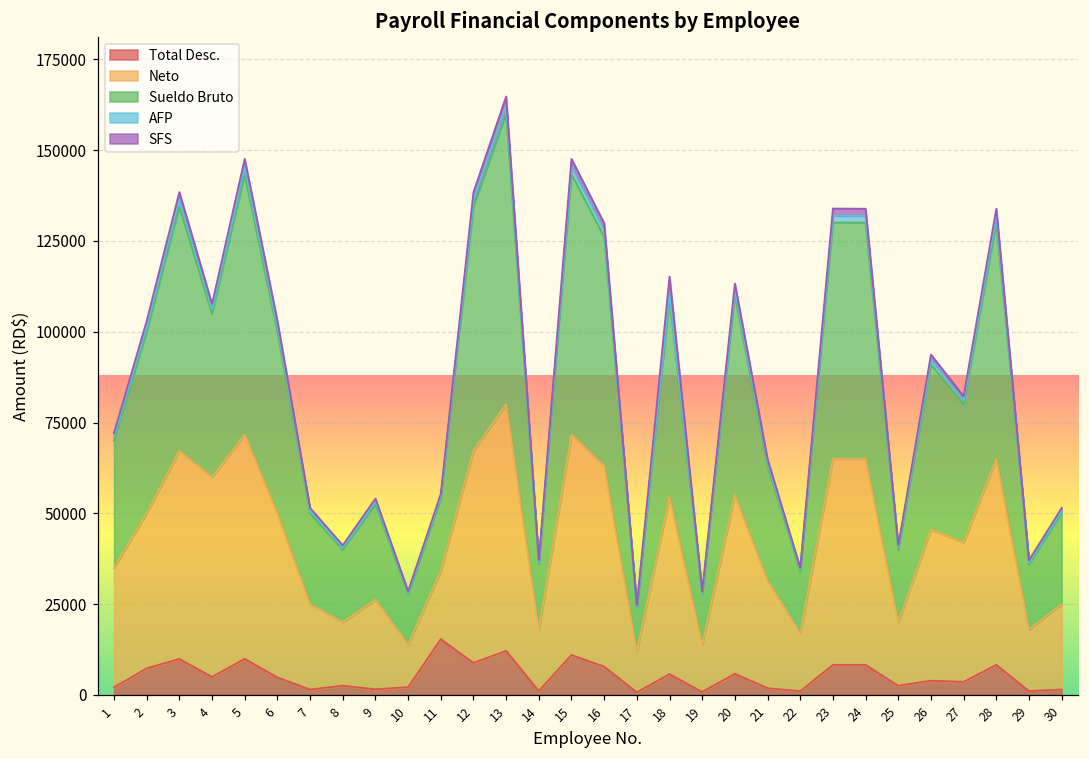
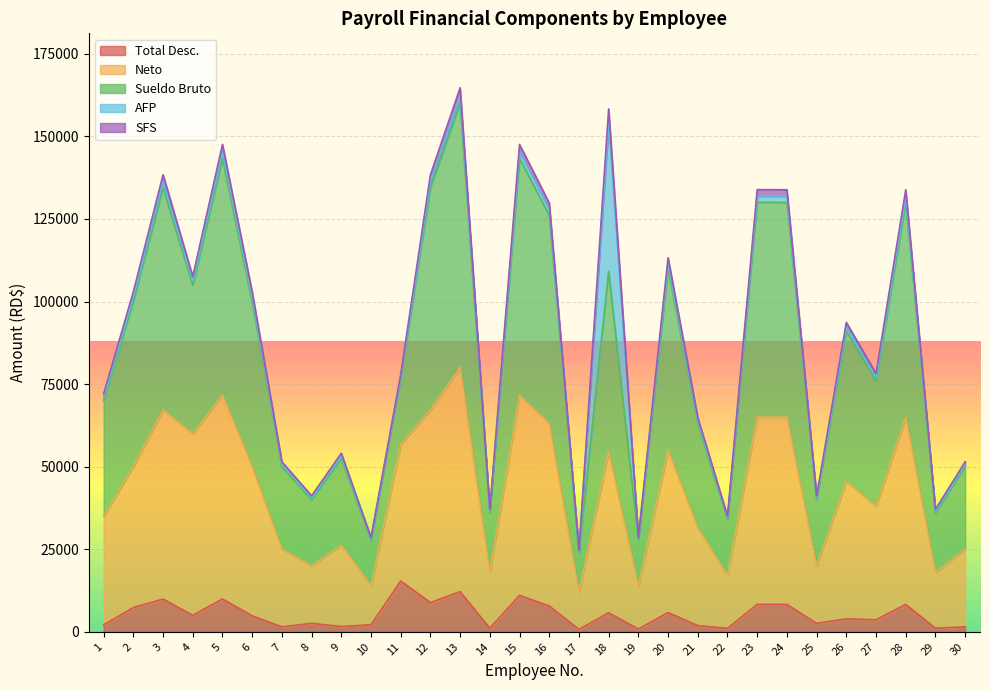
  {
    "Total Desc.": {
      "1": 2000,
      "2": 7000,
      "3": 10000,
      "4": 5000,
      "5": 10000,
      "6": 5000,
      "7": 2000,
      "8": 3000,
      "9": 2000,
      "10": 2000,
      "11": 15000,
      "12": 9000,
      "13": 12000,
      "14": 1000,
      "15": 11000,
      "16": 8000,
      "17": 1000,
      "18": 6000,
      "19": 1000,
      "20": 6000,
      "21": 2000,
      "22": 1000,
      "23": 8000,
      "24": 8000,
      "25": 3000,
      "26": 4000,
      "27": 4000,
      "28": 8000,
      "29": 1000,
      "30": 2000
    },
    "Neto": {
      "1": 33000,
      "2": 43000,
      "3": 57000,
      "4": 55000,
      "5": 62000,
      "6": 45000,
      "7": 23000,
      "8": 17000,
      "9": 25000,
      "10": 12000,
-     "11": 19000,
+     "11": 41000,
      "12": 58000,
      "13": 68000,
      "14": 17000,
      "15": 61000,
      "16": 55000,
      "17": 11000,
      "18": 49000,
      "19": 13000,
      "20": 49000,
      "21": 30000,
      "22": 16000,
      "23": 57000,
      "24": 57000,
      "25": 17000,
      "26": 42000,
-     "27": 38000,
+     "27": 34000,
      "28": 57000,
      "29": 17000,
      "30": 23000
    },
    "Sueldo Bruto": {
      "1": 35000,
      "2": 50000,
      "3": 67000,
      "4": 45000,
      "5": 72000,
      "6": 50000,
      "12": 67000,
      "13": 80000,
      "15": 72000,
      "16": 63000,
      "18": 55000,
      "20": 55000,
      "21": 32000,
      "23": 65000,
      "24": 65000,
      "26": 46000,
      "27": 38000,
      "28": 65000
    },
    "AFP": {
      "1": 1000,
      "2": 1000,
      "3": 2000,
      "4": 1000,
      "5": 2000,
      "6": 1000,
      "12": 2000,
      "13": 2000,
      "15": 2000,
      "16": 2000,
-     "18": 2000,
+     "18": 45000,
      "20": 2000,
      "21": 1000,
      "23": 2000,
      "24": 2000,
      "26": 1000,
      "27": 1000,
      "28": 2000
    },
    "SFS": {
      "1": 1000,
      "2": 2000,
      "3": 2000,
      "4": 1000,
      "5": 2000,
      "6": 2000,
      "9": 1000,
      "12": 2000,
      "13": 2000,
      "15": 2000,
      "16": 2000,
      "18": 4000,
      "20": 2000,
      "21": 1000,
      "23": 2000,
      "24": 2000,
      "26": 1000,
      "27": 1000,
      "28": 2000
    }
  }
